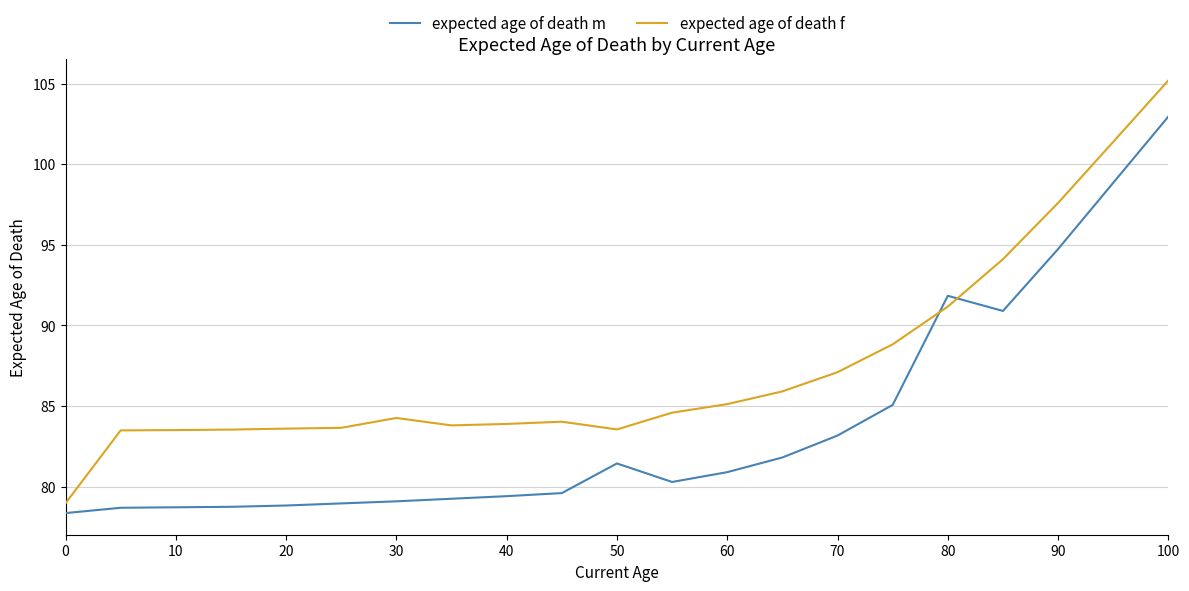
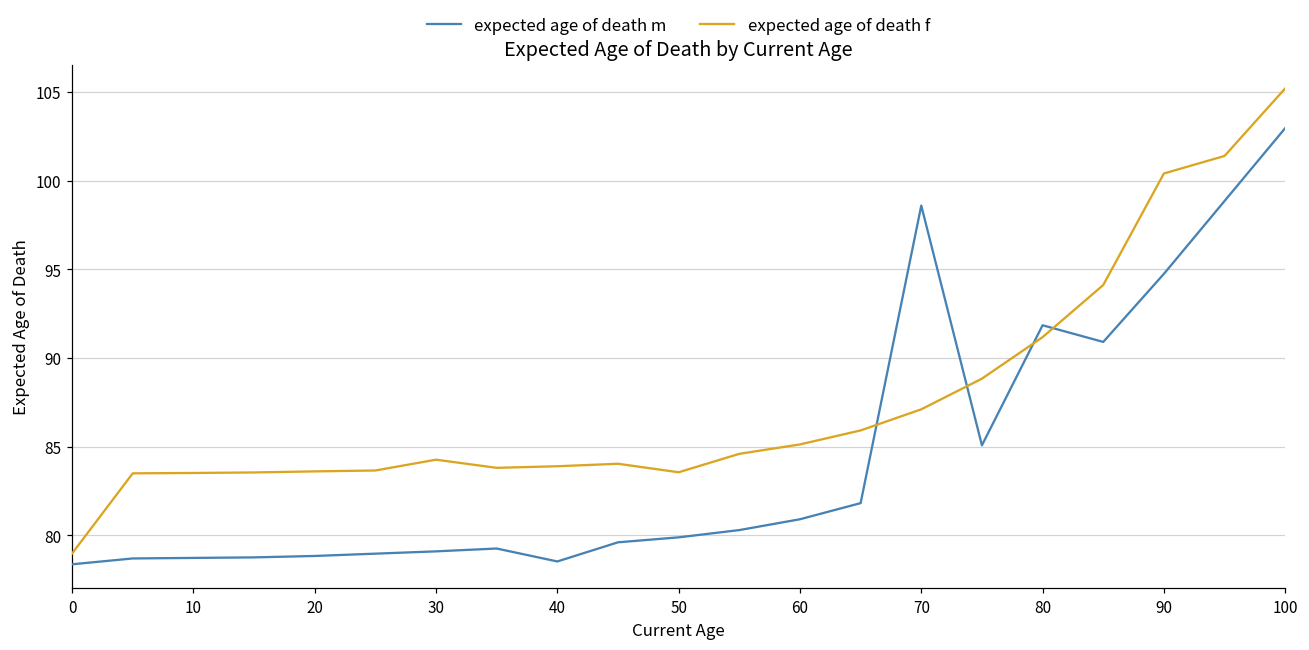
  {
    "expected age of death m": {
      "0": 78.4,
      "10": 78.7,
      "20": 78.8,
      "30": 79.1,
-     "40": 79.4,
-     "50": 81.4,
+     "40": 78.5,
+     "50": 79.9,
      "60": 80.9,
-     "70": 83.2,
+     "70": 98.6,
      "80": 91.8,
      "90": 94.7,
      "100": 103.0
    },
    "expected age of death f": {
      "0": 79.0,
      "10": 83.5,
      "20": 83.6,
      "30": 84.3,
      "40": 83.9,
      "50": 83.6,
      "60": 85.1,
      "70": 87.1,
      "80": 91.2,
-     "90": 97.6,
+     "90": 100.4,
      "100": 105.2
    }
  }
